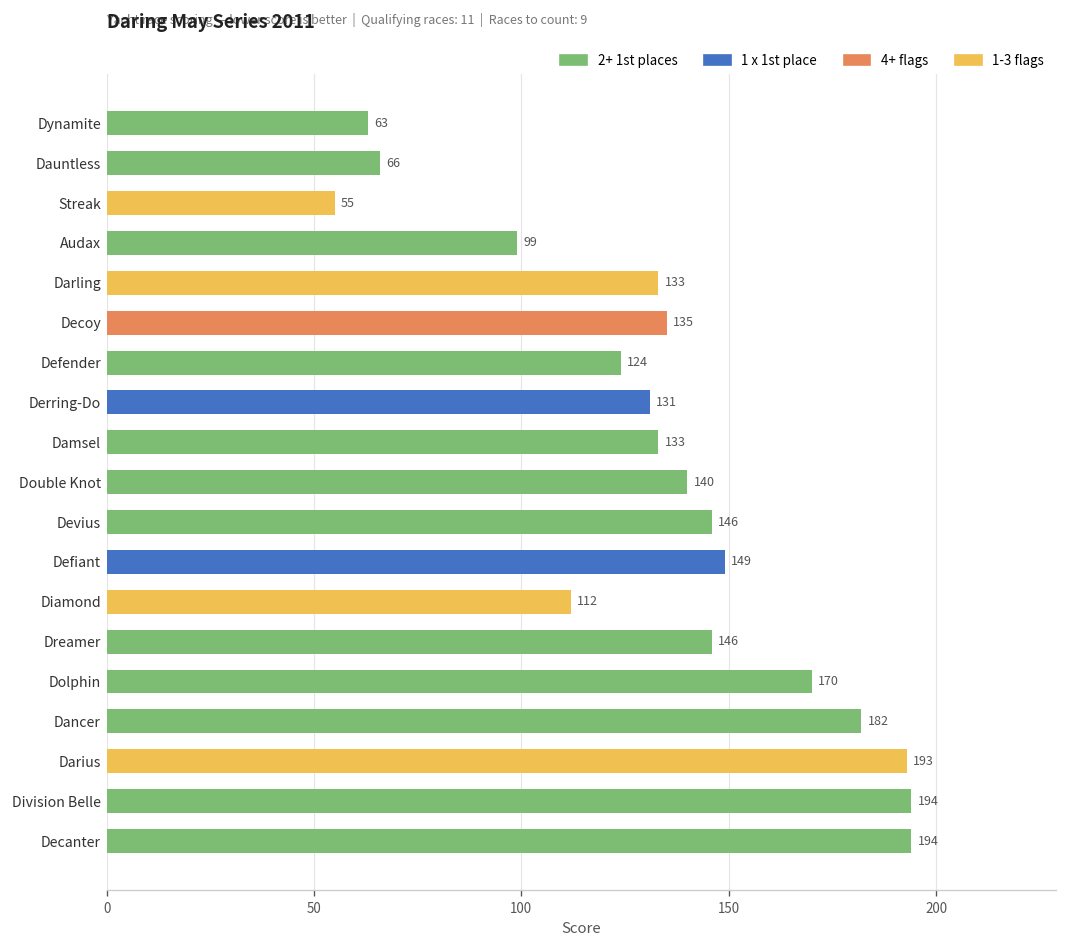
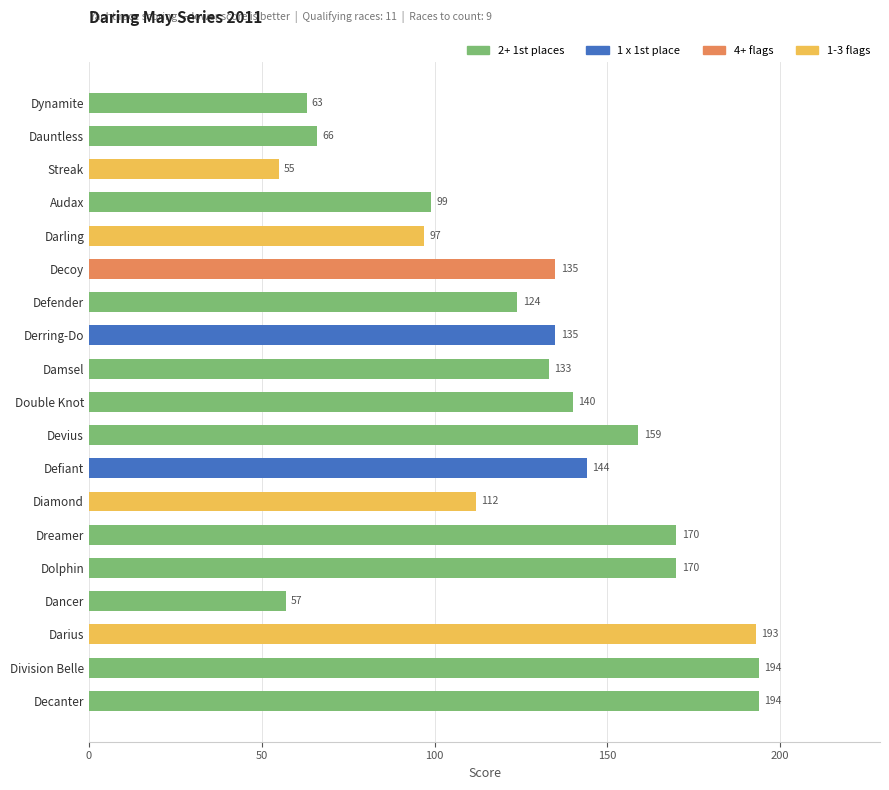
  {
    "Dynamite": 63,
    "Dauntless": 66,
    "Streak": 55,
    "Audax": 99,
-   "Darling": 133,
+   "Darling": 97,
    "Decoy": 135,
    "Defender": 124,
-   "Derring-Do": 131,
+   "Derring-Do": 135,
    "Damsel": 133,
    "Double Knot": 140,
-   "Devius": 146,
-   "Defiant": 149,
+   "Devius": 159,
+   "Defiant": 144,
    "Diamond": 112,
-   "Dreamer": 146,
+   "Dreamer": 170,
    "Dolphin": 170,
-   "Dancer": 182,
+   "Dancer": 57,
    "Darius": 193,
    "Division Belle": 194,
    "Decanter": 194
  }
